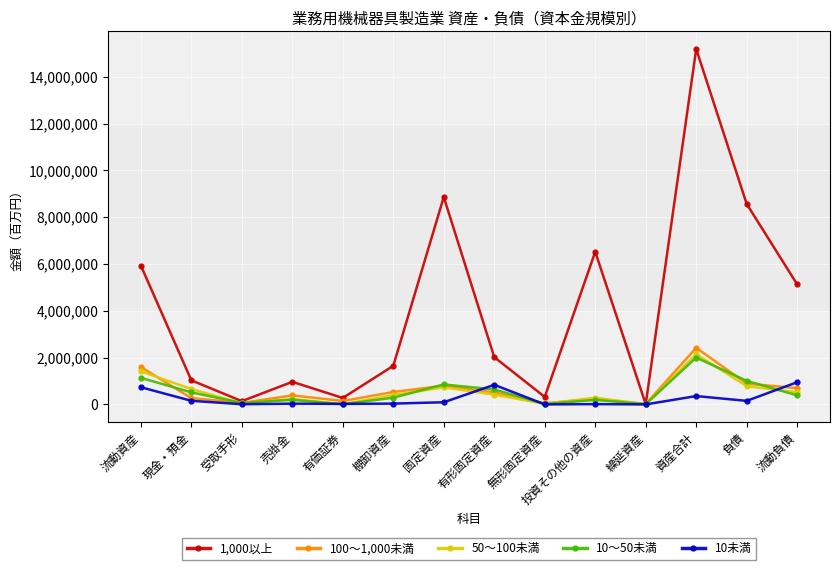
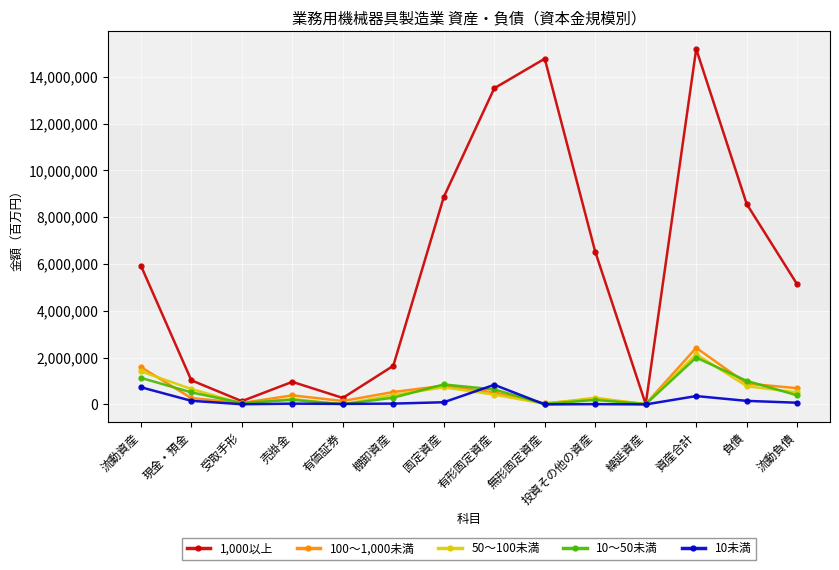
  {
    "1,000以上": {
      "流動資産": "5,900,000",
      "現金・預金": "1,000,000",
      "売掛金": "1,000,000",
      "有価証券": "300,000",
      "棚卸資産": "1,600,000",
      "固定資産": "8,900,000",
-     "有形固定資産": "2,000,000",
-     "無形固定資産": "300,000",
+     "有形固定資産": "13,500,000",
+     "無形固定資産": "14,800,000",
      "投資その他の資産": "6,500,000",
      "資産合計": "15,200,000",
      "負債": "8,600,000",
      "流動負債": "5,100,000"
    },
    "100～1,000未満": {
      "流動資産": "1,600,000",
      "現金・預金": "300,000",
      "売掛金": "400,000",
      "有価証券": "100,000",
      "棚卸資産": "500,000",
      "資産合計": "2,400,000",
      "負債": "900,000",
      "流動負債": "700,000"
    },
    "50～100未満": {
      "流動資産": "1,400,000",
      "現金・預金": "700,000",
      "棚卸資産": "400,000",
      "資産合計": "2,100,000",
      "負債": "800,000",
      "流動負債": "500,000"
    },
    "10～50未満": {
      "流動資産": "1,100,000",
      "現金・預金": "500,000",
      "棚卸資産": "300,000",
      "有形固定資産": "600,000",
      "資産合計": "2,000,000",
      "負債": "1,000,000",
      "流動負債": "400,000"
    },
    "10未満": {
      "流動資産": "700,000",
      "現金・預金": "200,000",
      "売掛金": "0",
      "棚卸資産": "0",
      "固定資産": "100,000",
      "有形固定資産": "800,000",
      "投資その他の資産": "0",
      "資産合計": "400,000",
      "負債": "200,000",
-     "流動負債": "900,000"
+     "流動負債": "100,000"
    }
  }
